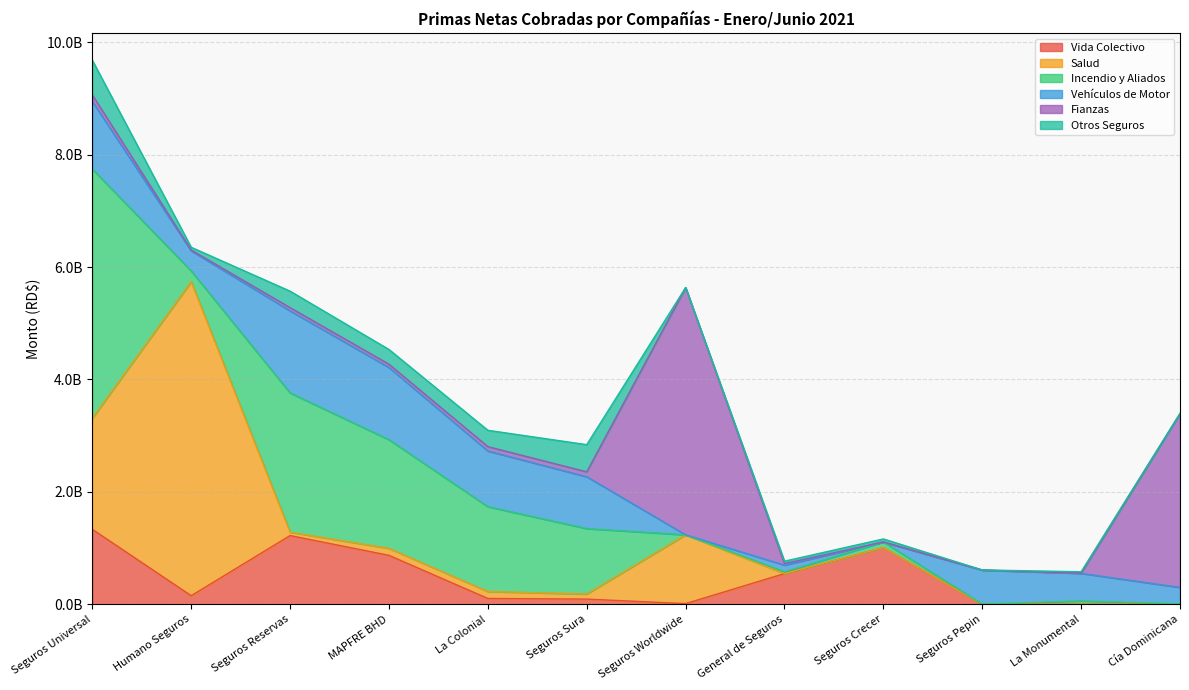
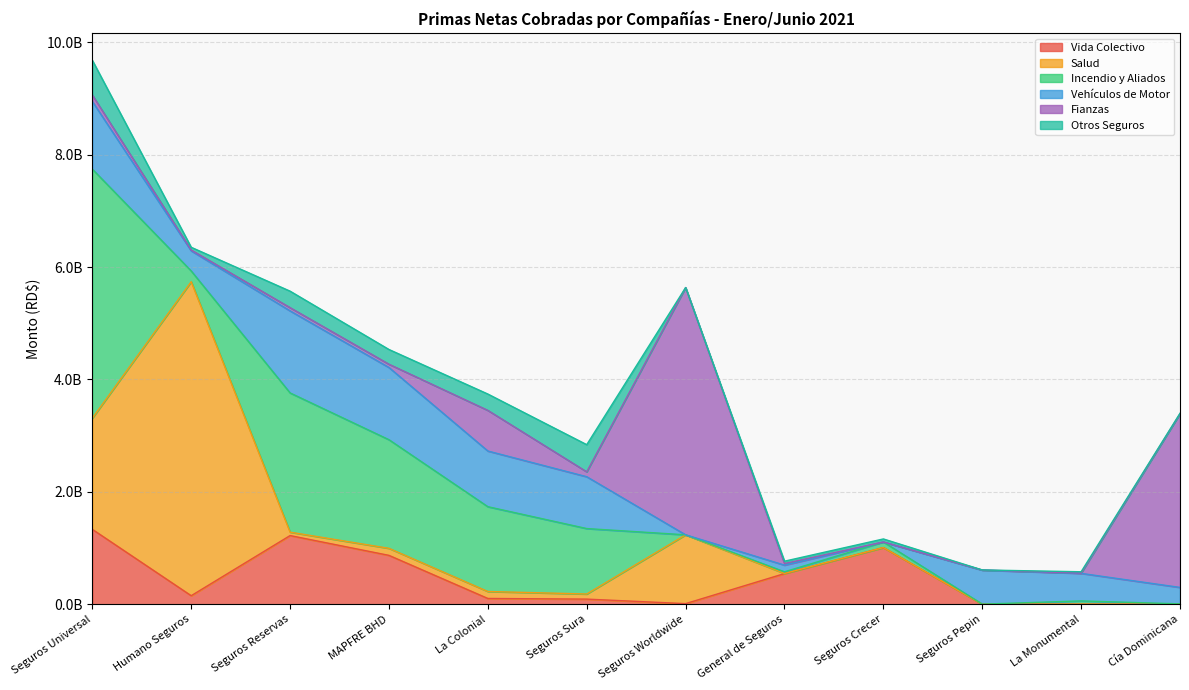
  {
    "Vida Colectivo": {
      "Seguros Universal": 1300000000,
      "Humano Seguros": 200000000,
      "Seguros Reservas": 1200000000,
      "MAPFRE BHD": 900000000,
      "La Colonial": 100000000,
      "Seguros Sura": 100000000,
      "Seguros Worldwide": 0
    },
    "Salud": {
      "Seguros Universal": 2000000000,
      "Humano Seguros": 5600000000,
      "Seguros Reservas": 100000000,
      "MAPFRE BHD": 100000000,
      "La Colonial": 100000000,
      "Seguros Sura": 100000000
    },
    "Vehículos de Motor": {
      "Seguros Universal": 1200000000,
      "Seguros Reservas": 1500000000,
      "MAPFRE BHD": 1300000000,
      "La Colonial": 1000000000,
      "Seguros Sura": 900000000,
      "Cía Dominicana": 300000000
    },
    "Fianzas": {
      "Seguros Universal": 100000000,
      "Seguros Reservas": 100000000,
      "MAPFRE BHD": 100000000,
-     "La Colonial": 100000000,
+     "La Colonial": 700000000,
      "Seguros Sura": 100000000
    }
  }
